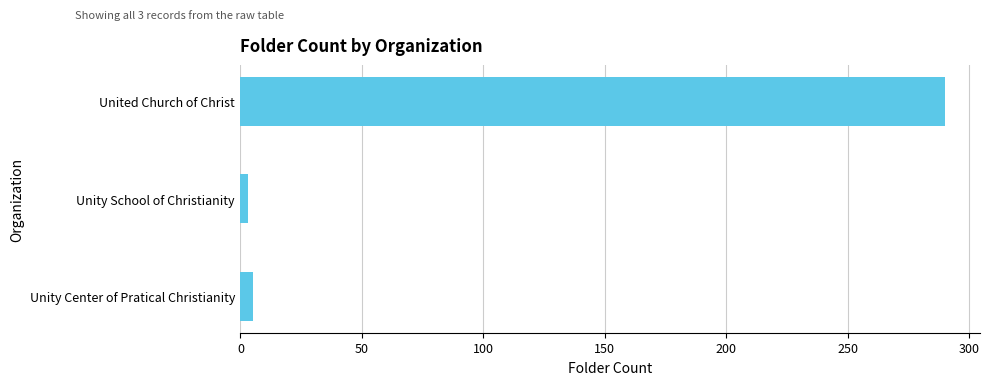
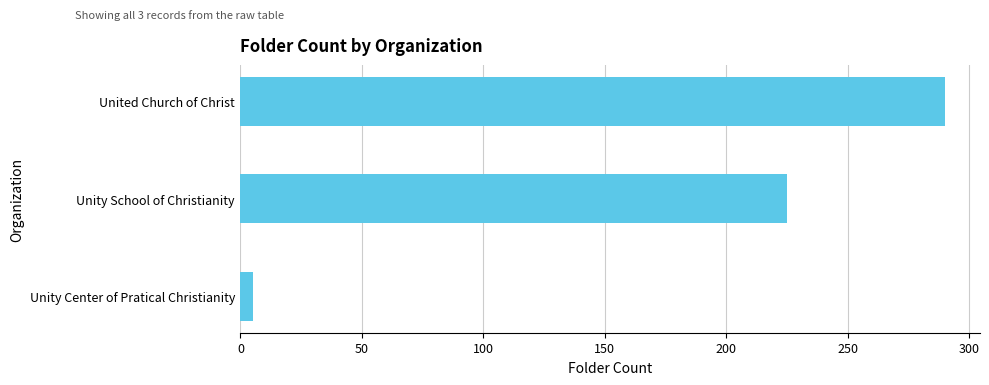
  {
    "United Church of Christ": 290,
-   "Unity School of Christianity": 3,
+   "Unity School of Christianity": 225,
    "Unity Center of Pratical Christianity": 5
  }
